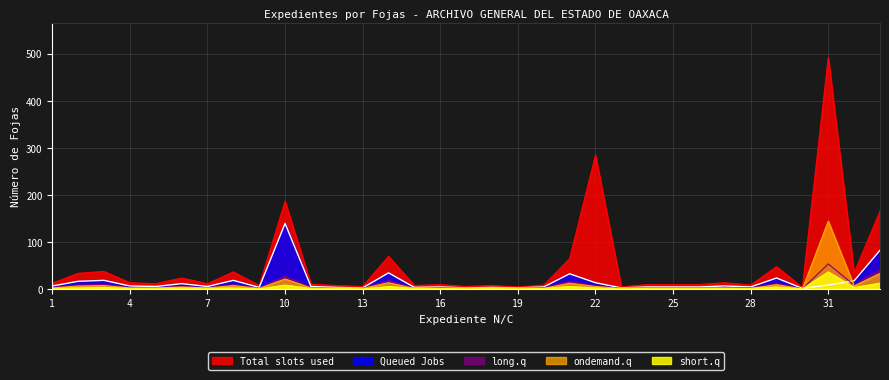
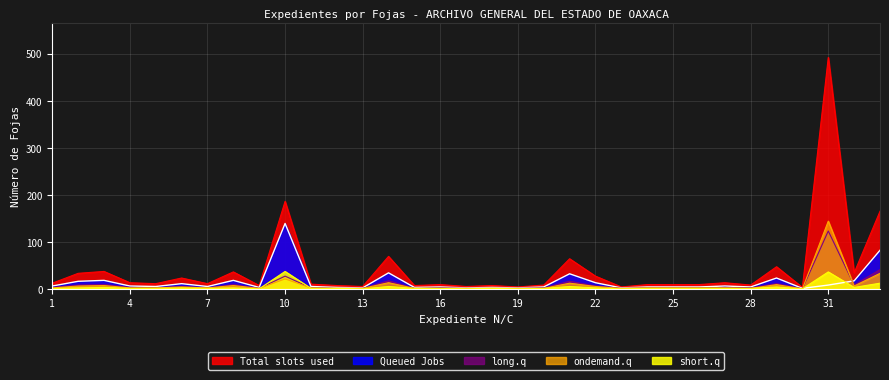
  {
    "Total slots used": {
      "1": 10,
      "4": 10,
      "7": 10,
      "10": 190,
-     "22": 280,
+     "22": 30,
      "31": 490
    },
    "Queued Jobs": {
      "10": 140,
      "22": 10,
      "31": 10
    },
    "long.q": {
      "10": 30,
-     "31": 50
+     "31": 120
    },
    "ondemand.q": {
      "10": 20,
      "31": 140
    },
    "short.q": {
-     "10": 10,
+     "10": 40,
      "31": 40
    }
  }
